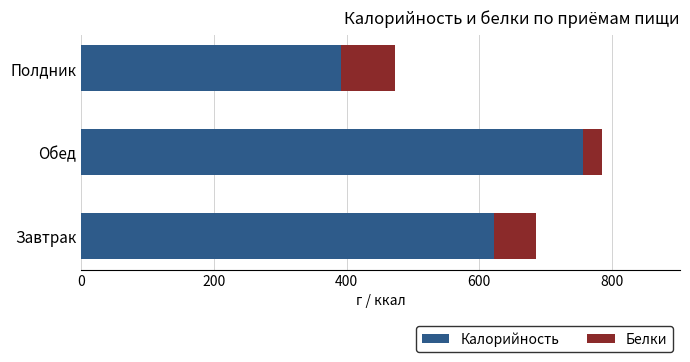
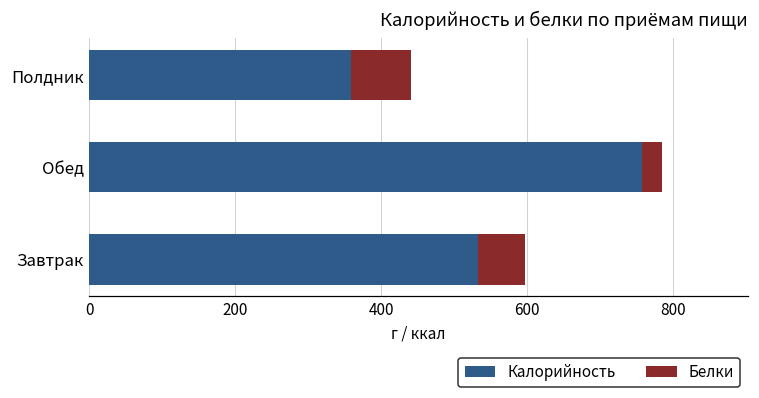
  {
    "Калорийность": {
-     "Полдник": 390,
+     "Полдник": 360,
      "Обед": 760,
-     "Завтрак": 620
+     "Завтрак": 530
    },
    "Белки": {
      "Полдник": 80,
      "Обед": 30,
      "Завтрак": 60
    }
  }
